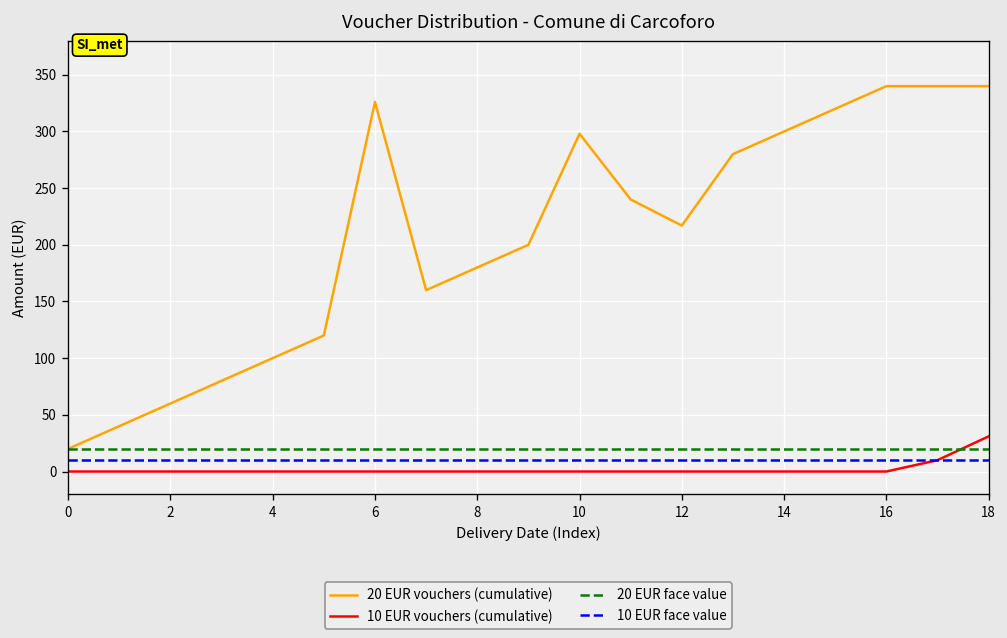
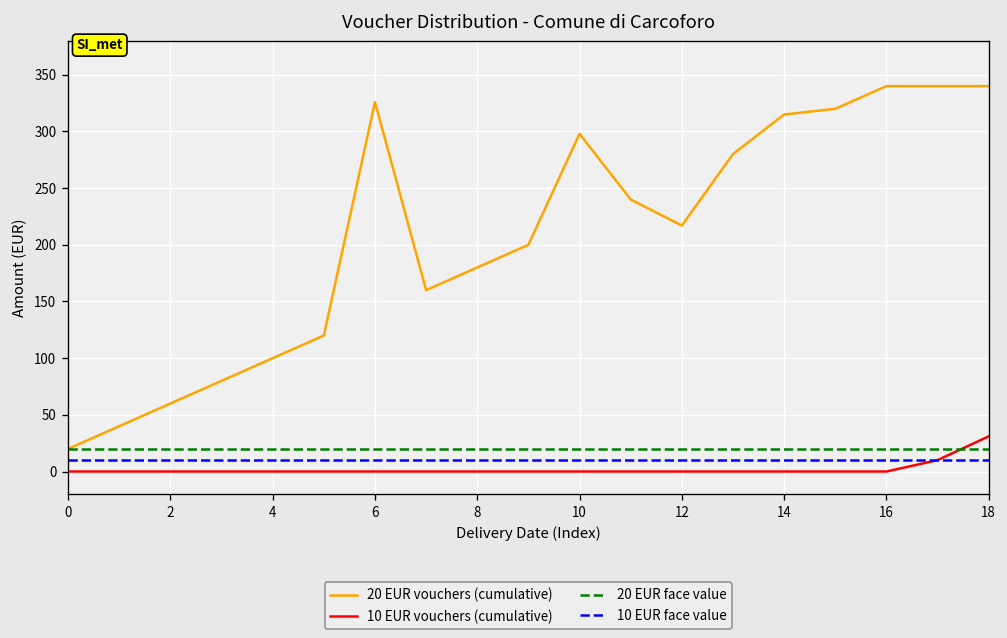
  {
    "20 EUR vouchers (cumulative)": {
      "2": 60,
      "4": 100,
      "6": 330,
      "8": 180,
      "10": 300,
      "12": 220,
-     "14": 300,
+     "14": 320,
      "16": 340,
      "18": 340
    },
    "10 EUR vouchers (cumulative)": {
      "0": 0,
      "2": 0,
      "4": 0,
      "6": 0,
      "8": 0,
      "10": 0,
      "12": 0,
      "14": 0,
      "16": 0,
      "18": 30
    },
    "20 EUR face value": {
      "2": 20,
      "4": 20,
      "6": 20,
      "8": 20,
      "10": 20,
      "12": 20,
      "14": 20,
      "16": 20,
      "18": 20
    },
    "10 EUR face value": {
      "0": 10,
      "2": 10,
      "4": 10,
      "6": 10,
      "8": 10,
      "10": 10,
      "12": 10,
      "14": 10,
      "16": 10,
      "18": 10
    }
  }
